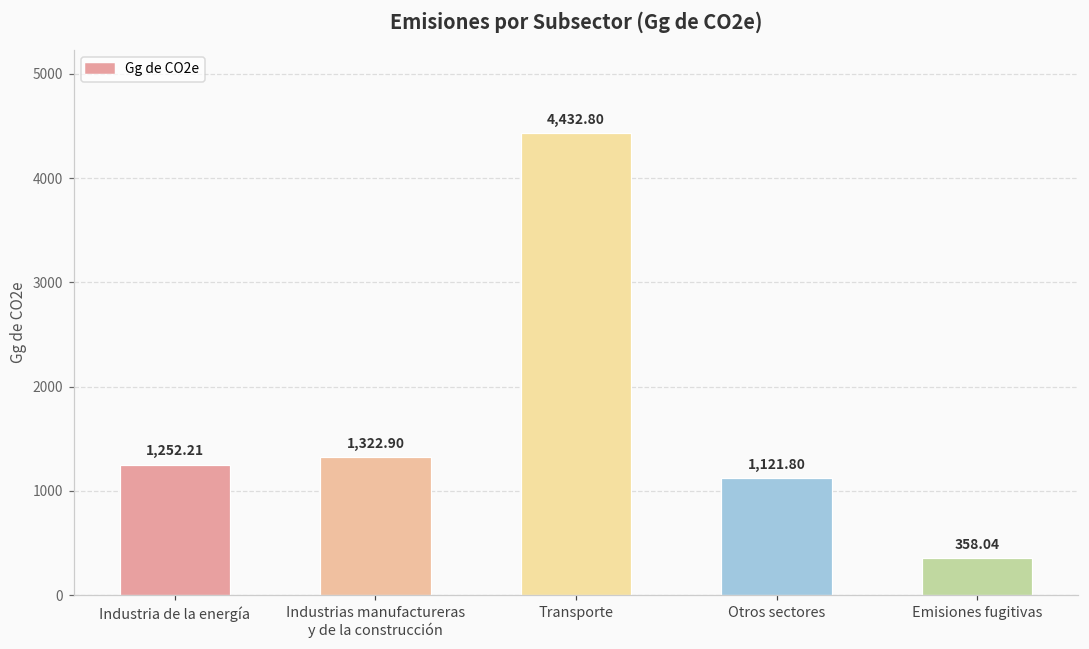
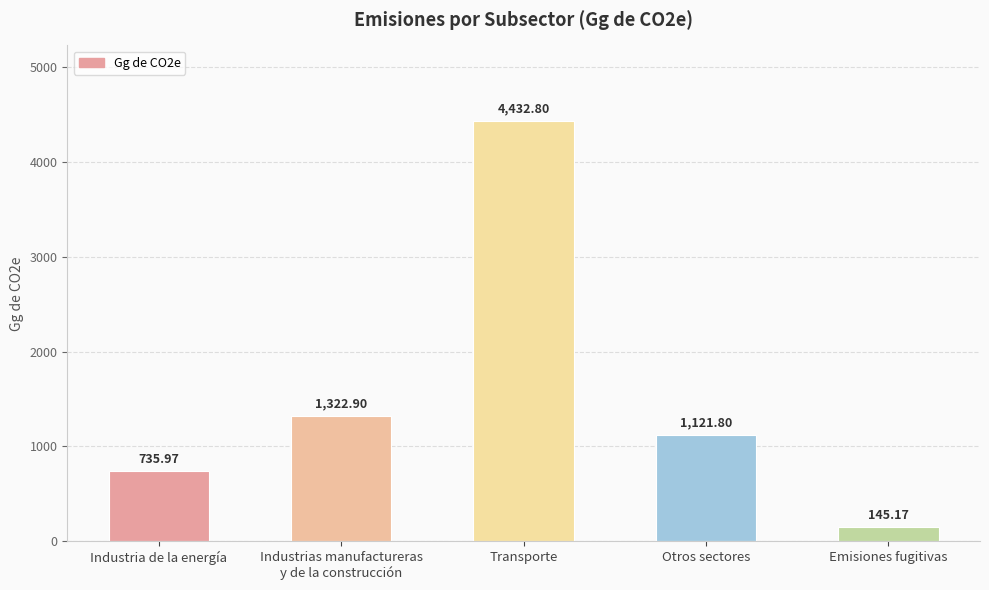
  {
-   "Industria de la energía": "1,252.21",
+   "Industria de la energía": "735.97",
    "Industrias manufactureras y de la construcción": "1,322.90",
    "Transporte": "4,432.80",
    "Otros sectores": "1,121.80",
-   "Emisiones fugitivas": "358.04"
+   "Emisiones fugitivas": "145.17"
  }
